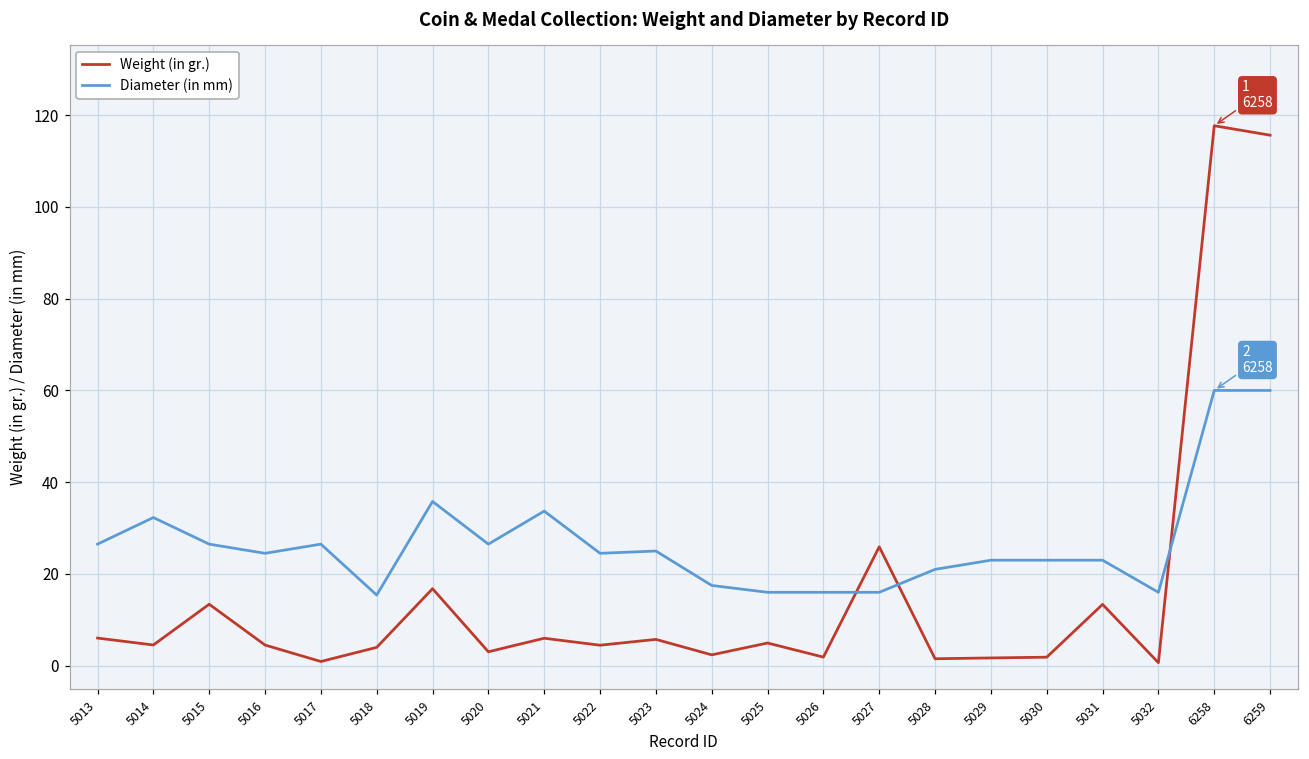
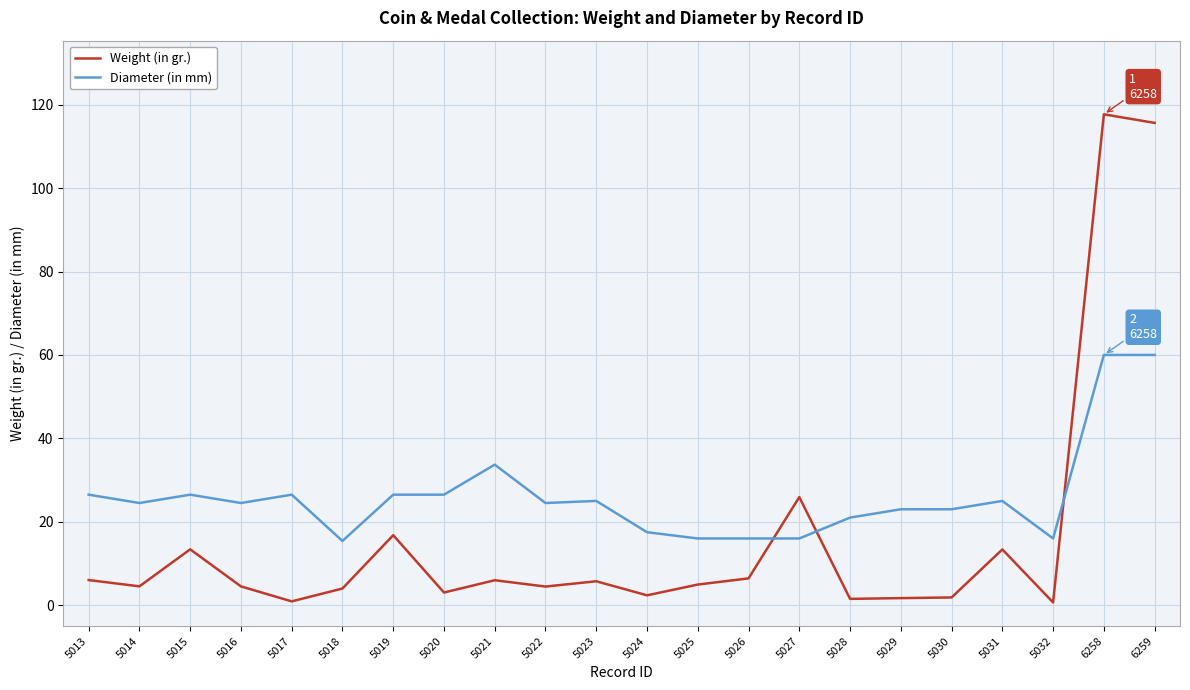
  {
    "Weight (in gr.)": {
      "5013": 6,
      "5014": 5,
      "5015": 13,
      "5016": 5,
      "5017": 1,
      "5018": 4,
      "5019": 17,
      "5020": 3,
      "5021": 6,
      "5022": 4,
      "5023": 6,
      "5024": 2,
      "5025": 5,
-     "5026": 2,
+     "5026": 6,
      "5027": 26,
      "5028": 2,
      "5029": 2,
      "5030": 2,
      "5031": 13,
      "5032": 1,
      "6259": 116
    },
    "Diameter (in mm)": {
      "5013": 27,
-     "5014": 32,
+     "5014": 25,
      "5015": 27,
      "5016": 25,
      "5017": 27,
      "5018": 15,
-     "5019": 36,
+     "5019": 27,
      "5020": 27,
      "5021": 34,
      "5022": 25,
      "5023": 25,
      "5024": 18,
      "5025": 16,
      "5026": 16,
      "5027": 16,
      "5028": 21,
      "5029": 23,
      "5030": 23,
-     "5031": 23,
+     "5031": 25,
      "5032": 16,
      "6258": 60
    }
  }
